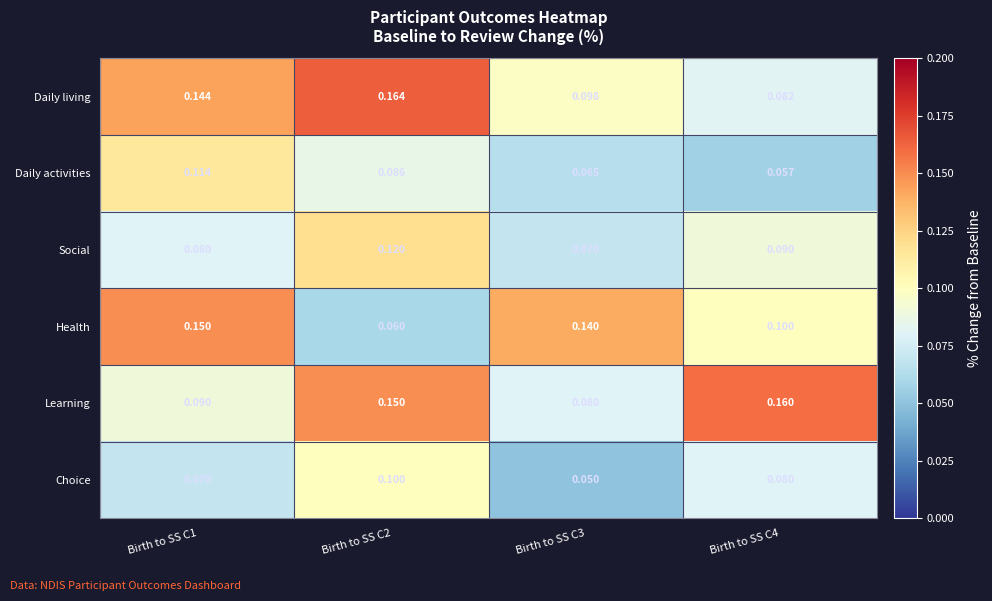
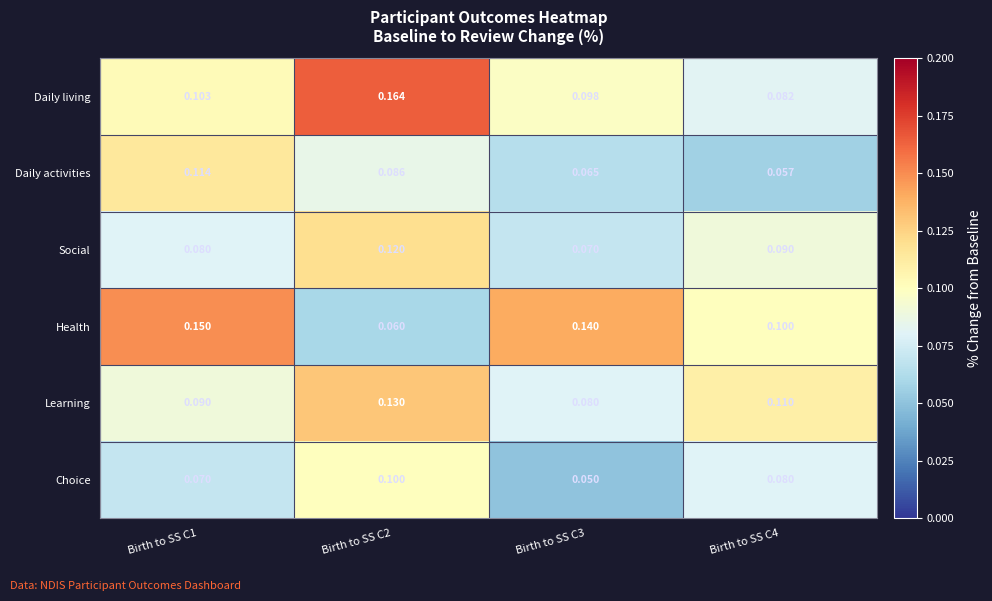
  {
    "Daily living": {
-     "Birth to SS C1": 0.144,
+     "Birth to SS C1": 0.103,
      "Birth to SS C2": 0.164,
      "Birth to SS C3": 0.098
    },
    "Daily activities": {
      "Birth to SS C1": 0.114,
      "Birth to SS C4": 0.057
    },
    "Social": {
      "Birth to SS C2": 0.120
    },
    "Health": {
      "Birth to SS C1": 0.150,
      "Birth to SS C2": 0.060,
      "Birth to SS C3": 0.140,
      "Birth to SS C4": 0.100
    },
    "Learning": {
-     "Birth to SS C2": 0.150,
-     "Birth to SS C4": 0.160
+     "Birth to SS C2": 0.130,
+     "Birth to SS C4": 0.110
    },
    "Choice": {
      "Birth to SS C2": 0.100,
      "Birth to SS C3": 0.050
    }
  }
